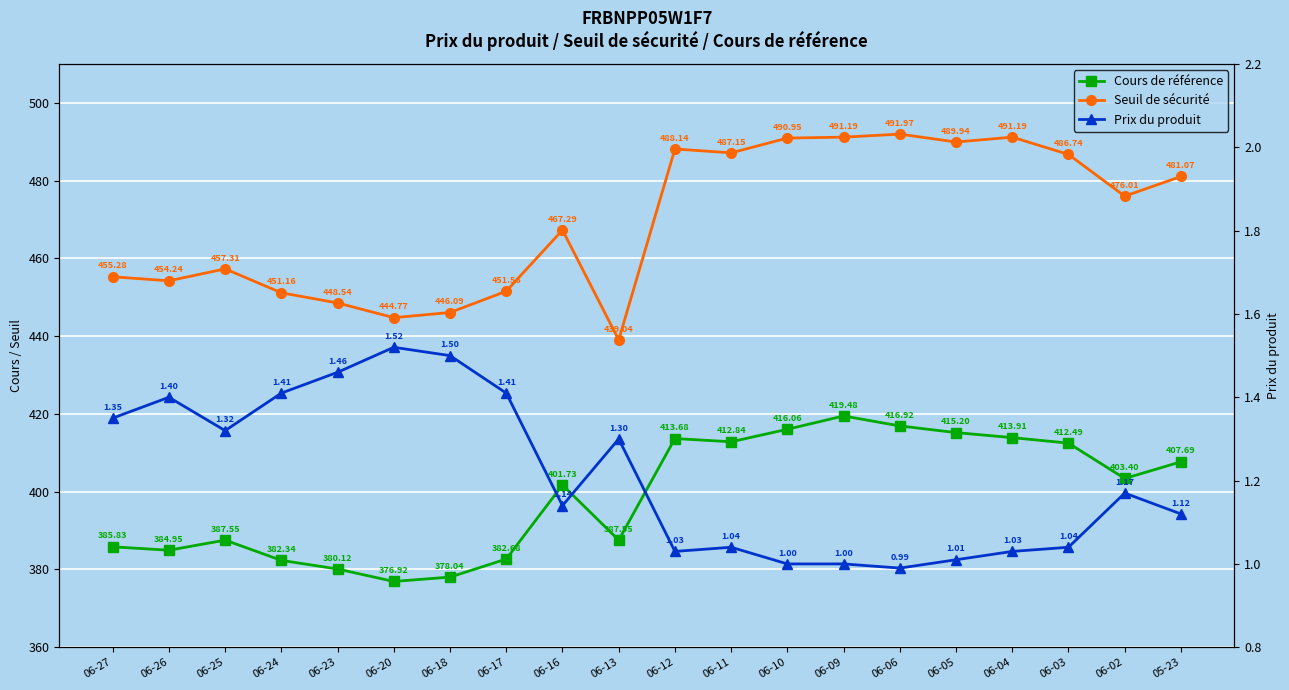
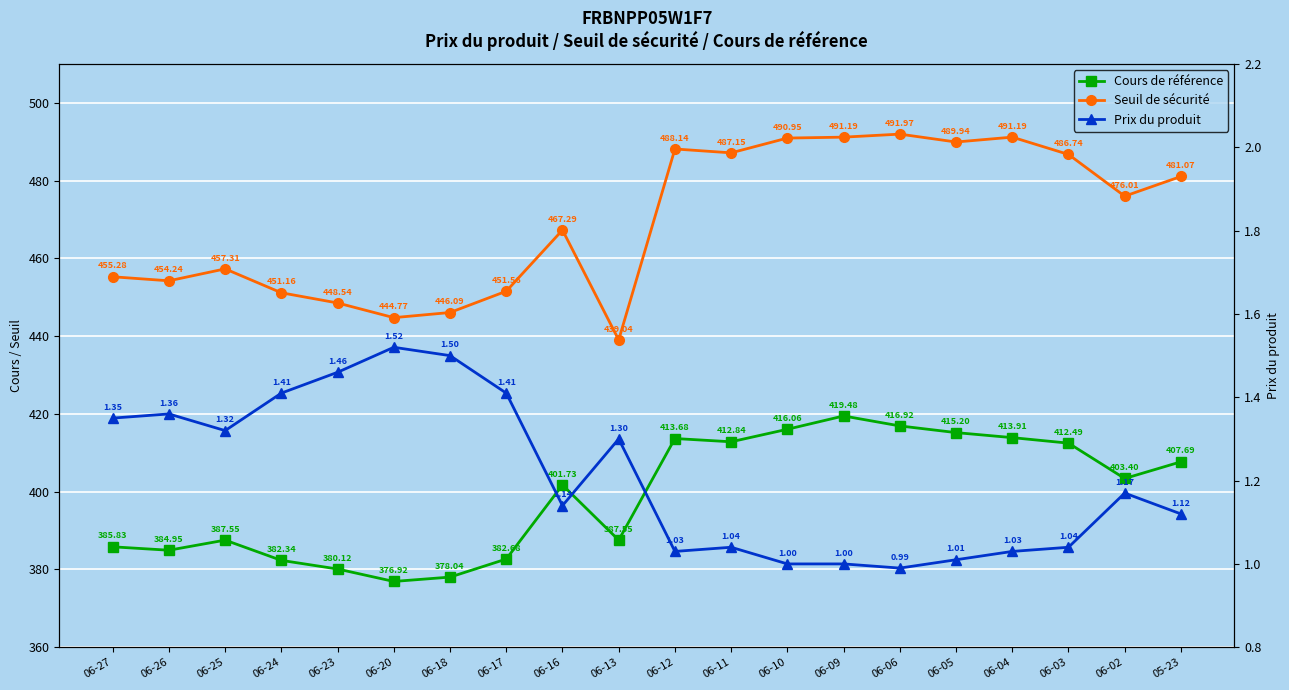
  {
    "Cours de référence": {
      "06-27": 385.83,
      "06-26": 384.95,
      "06-25": 387.55,
      "06-24": 382.34,
      "06-23": 380.12,
      "06-20": 376.92,
      "06-18": 378.04,
      "06-17": 382.68,
      "06-16": 401.73,
      "06-13": 387.55,
      "06-12": 413.68,
      "06-11": 412.84,
      "06-10": 416.06,
      "06-09": 419.48,
      "06-06": 416.92,
      "06-05": 415.20,
      "06-04": 413.91,
      "06-03": 412.49,
      "06-02": 403.40,
      "05-23": 407.69
    },
    "Seuil de sécurité": {
      "06-27": 455.28,
      "06-26": 454.24,
      "06-25": 457.31,
      "06-24": 451.16,
      "06-23": 448.54,
      "06-20": 444.77,
      "06-18": 446.09,
      "06-17": 451.56,
      "06-16": 467.29,
      "06-13": 439.04,
      "06-12": 488.14,
      "06-11": 487.15,
      "06-10": 490.95,
      "06-09": 491.19,
      "06-06": 491.97,
      "06-05": 489.94,
      "06-04": 491.19,
      "06-03": 486.74,
      "06-02": 476.01,
      "05-23": 481.07
    },
    "Prix du produit": {
      "06-27": 1.35,
-     "06-26": 1.40,
+     "06-26": 1.36,
      "06-25": 1.32,
      "06-24": 1.41,
      "06-23": 1.46,
      "06-20": 1.52,
      "06-18": 1.50,
      "06-17": 1.41,
      "06-16": 1.14,
      "06-13": 1.30,
      "06-12": 1.03,
      "06-11": 1.04,
      "06-10": 1.00,
      "06-09": 1.00,
      "06-06": 0.99,
      "06-05": 1.01,
      "06-04": 1.03,
      "06-03": 1.04,
      "05-23": 1.12
    }
  }
